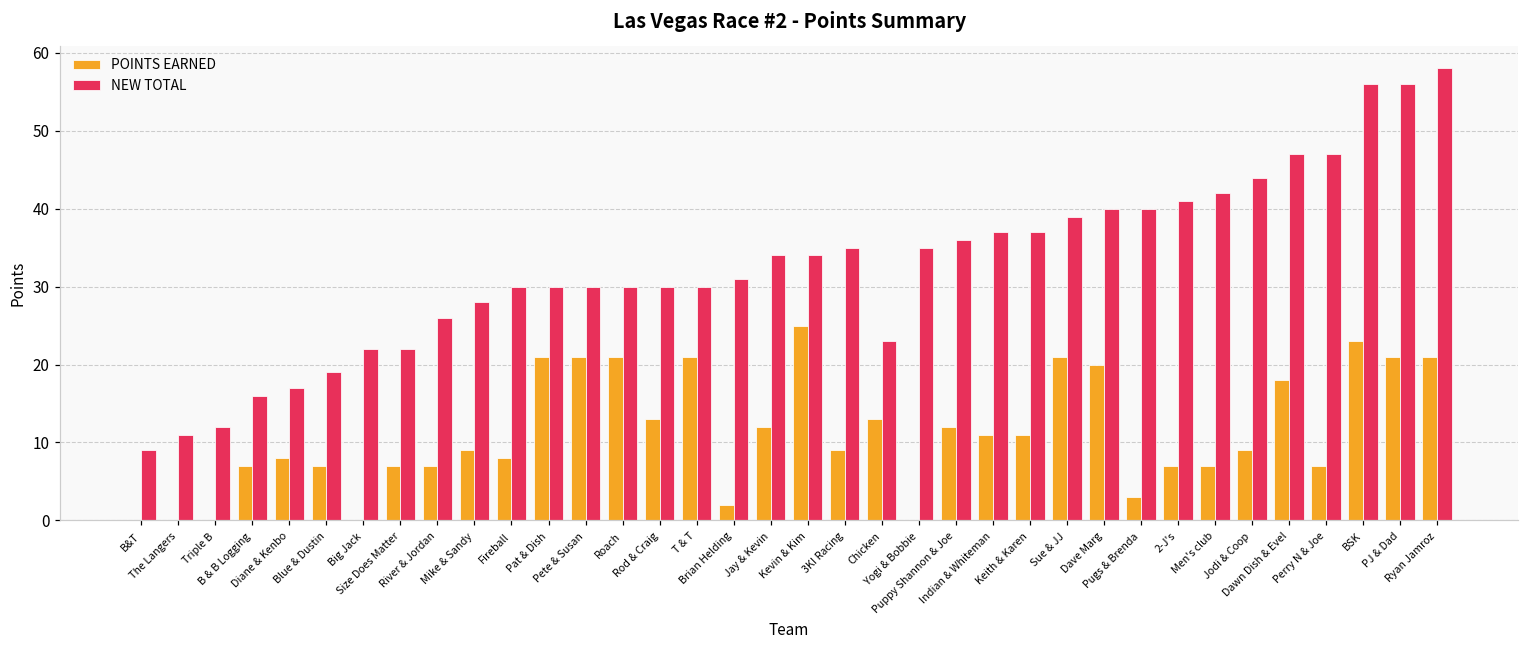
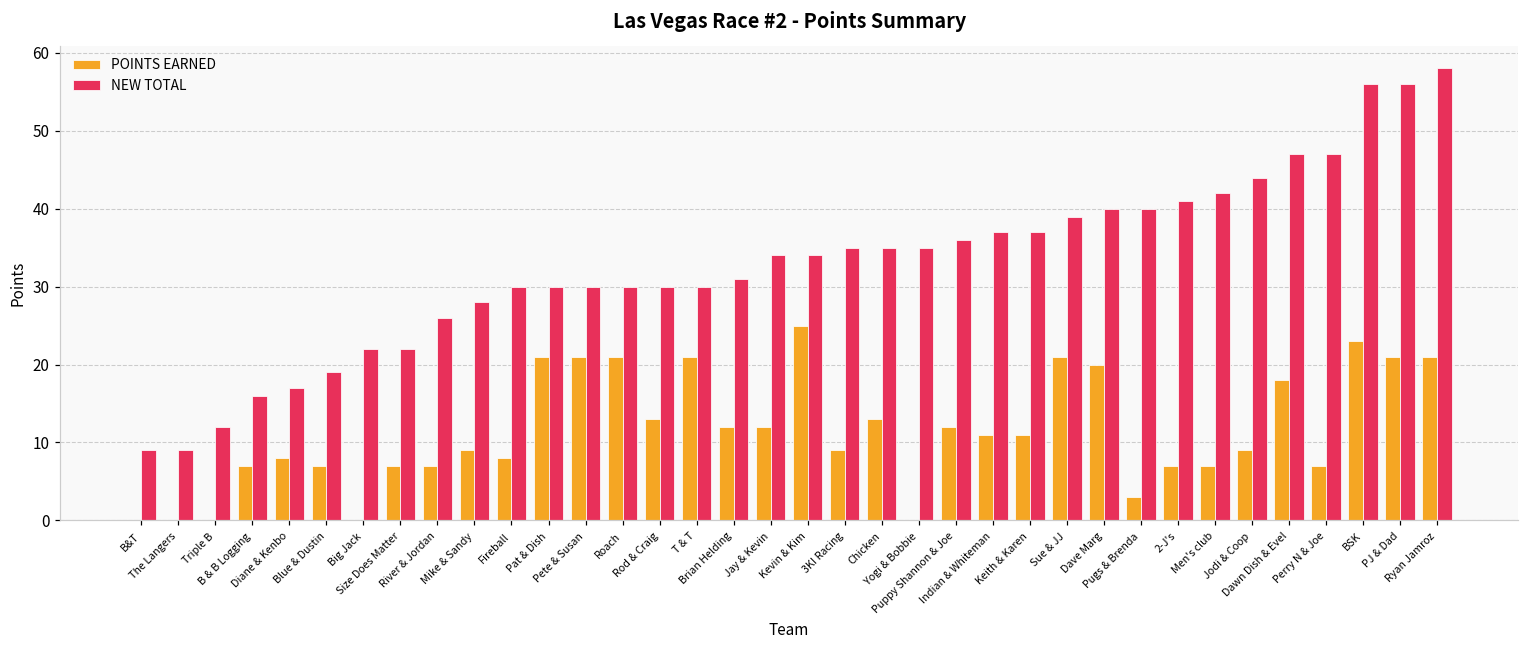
  {
    "POINTS EARNED": {
      "B&T": 0,
      "The Langers": 0,
      "Triple B": 0,
      "B & B Logging": 7,
      "Diane & Kenbo": 8,
      "Blue & Dustin": 7,
      "Big Jack": 0,
      "Size Does Matter": 7,
      "River & Jordan": 7,
      "Mike & Sandy": 9,
      "Fireball": 8,
      "Pat & Dish": 21,
      "Pete & Susan": 21,
      "Roach": 21,
      "Rod & Craig": 13,
      "T & T": 21,
-     "Brian Helding": 2,
+     "Brian Helding": 12,
      "Jay & Kevin": 12,
      "Kevin & Kim": 25,
      "3KI Racing": 9,
      "Chicken": 13,
      "Yogi & Bobbie": 0,
      "Puppy Shannon & Joe": 12,
      "Indian & Whiteman": 11,
      "Keith & Karen": 11,
      "Sue & JJ": 21,
      "Dave Marg": 20,
      "Pugs & Brenda": 3,
      "2-J's": 7,
      "Men's club": 7,
      "Jodi & Coop": 9,
      "Dawn Dish & Evel": 18,
      "Perry N & Joe": 7,
      "BSK": 23,
      "PJ & Dad": 21,
      "Ryan Jamroz": 21
    },
    "NEW TOTAL": {
      "B&T": 9,
-     "The Langers": 11,
+     "The Langers": 9,
      "Triple B": 12,
      "B & B Logging": 16,
      "Diane & Kenbo": 17,
      "Blue & Dustin": 19,
      "Big Jack": 22,
      "Size Does Matter": 22,
      "River & Jordan": 26,
      "Mike & Sandy": 28,
      "Fireball": 30,
      "Pat & Dish": 30,
      "Pete & Susan": 30,
      "Roach": 30,
      "Rod & Craig": 30,
      "T & T": 30,
      "Brian Helding": 31,
      "Jay & Kevin": 34,
      "Kevin & Kim": 34,
      "3KI Racing": 35,
-     "Chicken": 23,
+     "Chicken": 35,
      "Yogi & Bobbie": 35,
      "Puppy Shannon & Joe": 36,
      "Indian & Whiteman": 37,
      "Keith & Karen": 37,
      "Sue & JJ": 39,
      "Dave Marg": 40,
      "Pugs & Brenda": 40,
      "2-J's": 41,
      "Men's club": 42,
      "Jodi & Coop": 44,
      "Dawn Dish & Evel": 47,
      "Perry N & Joe": 47,
      "BSK": 56,
      "PJ & Dad": 56,
      "Ryan Jamroz": 58
    }
  }
